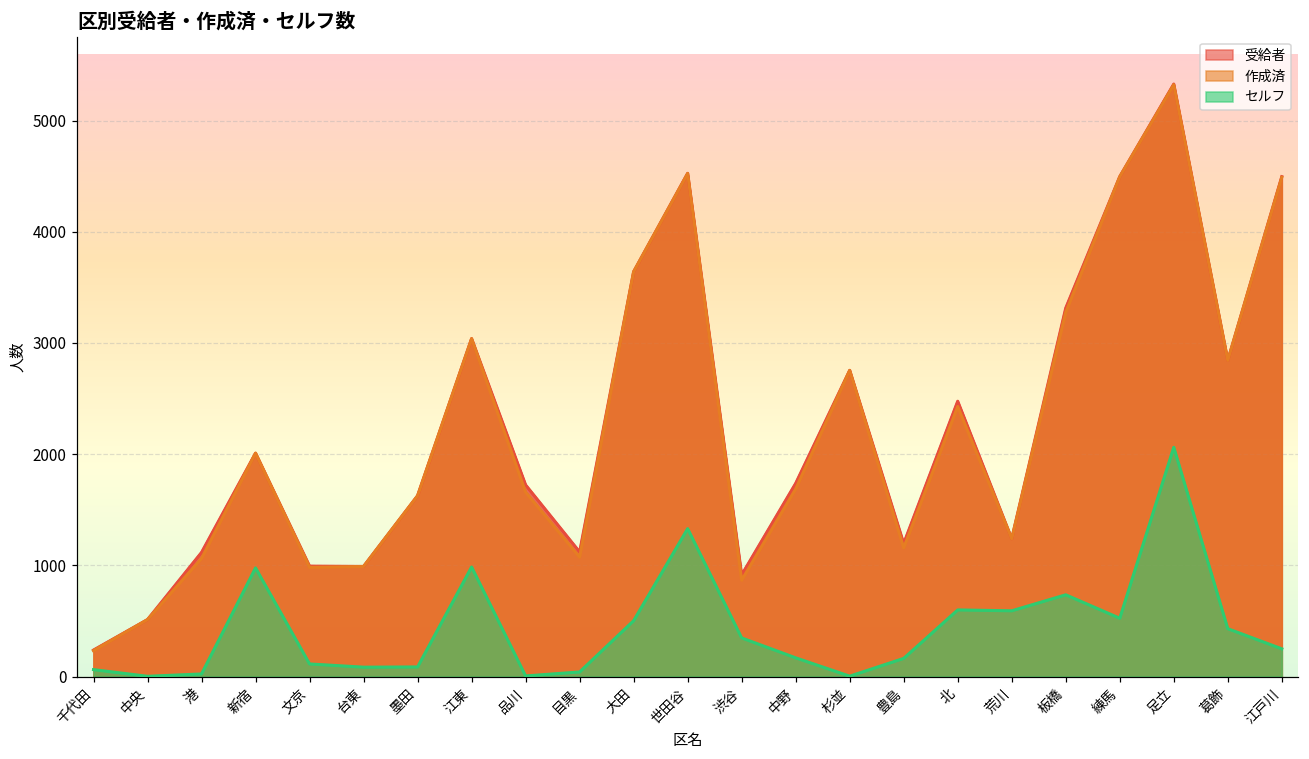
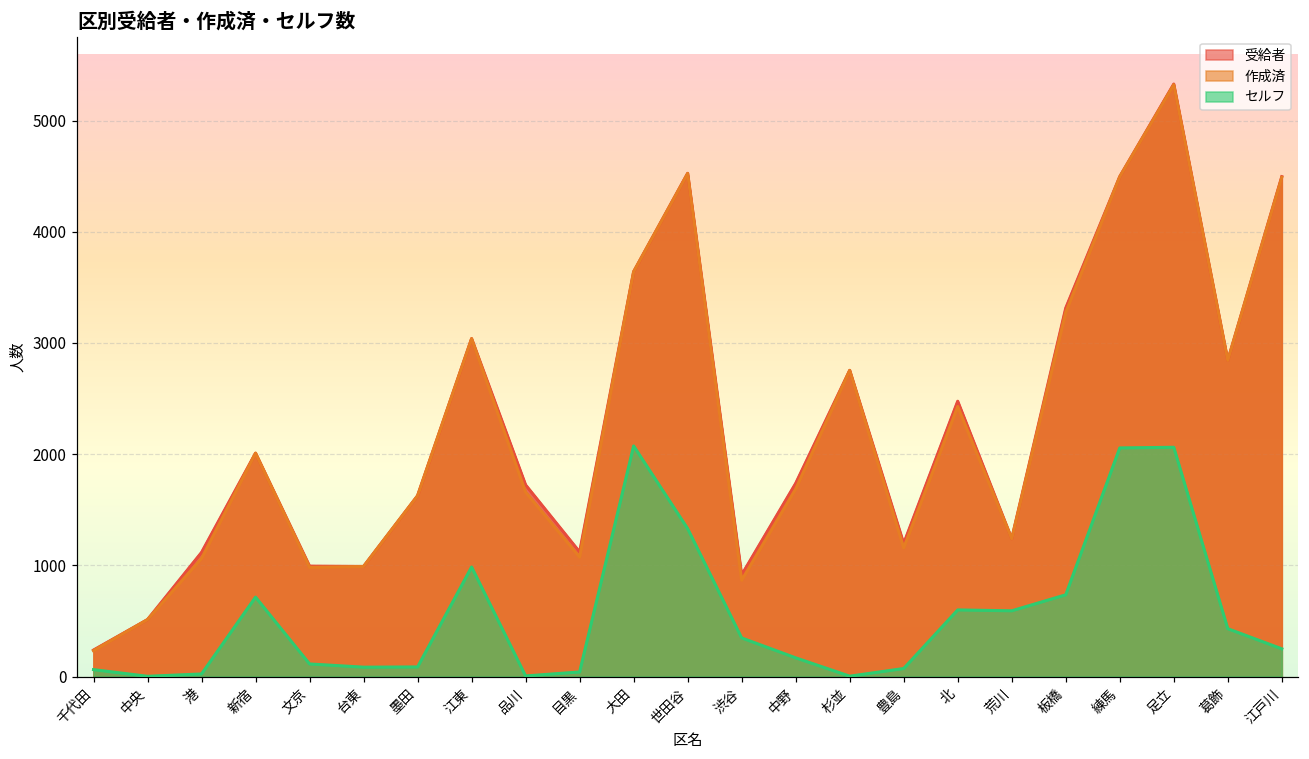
  {
    "セルフ": {
      "千代田": 60,
      "中央": 0,
      "港": 20,
-     "新宿": 980,
+     "新宿": 710,
      "文京": 110,
      "台東": 80,
      "墨田": 90,
      "江東": 990,
      "品川": 10,
      "目黒": 40,
-     "大田": 500,
+     "大田": 2070,
      "世田谷": 1330,
      "渋谷": 350,
      "中野": 170,
      "杉並": 0,
-     "豊島": 160,
+     "豊島": 70,
      "北": 600,
      "荒川": 590,
      "板橋": 740,
-     "練馬": 520,
+     "練馬": 2060,
      "足立": 2060,
      "葛飾": 430,
      "江戸川": 250
    }
  }
